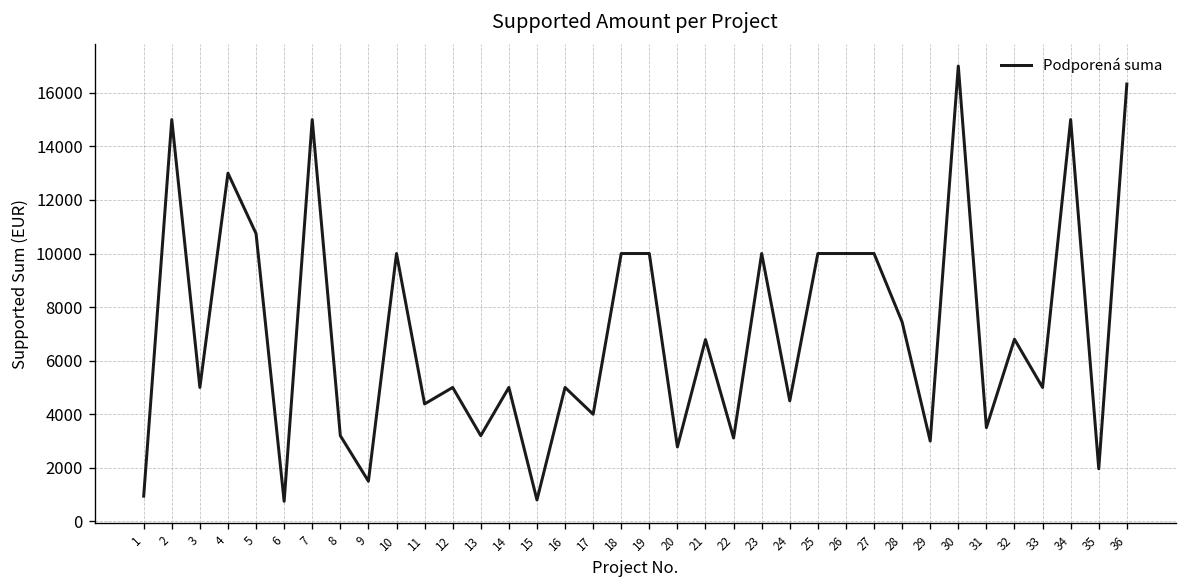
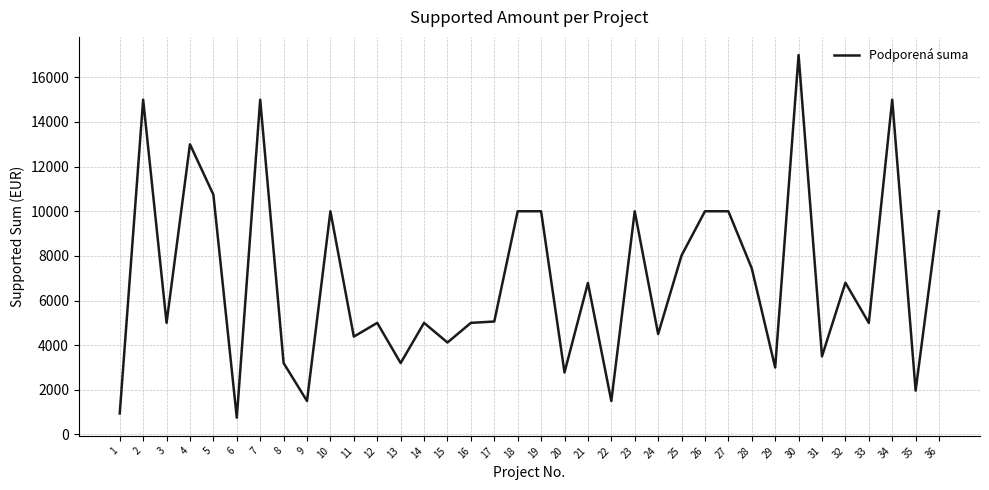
  {
    "1": 900,
    "2": 15000,
    "3": 5000,
    "4": 13000,
    "5": 10700,
    "6": 800,
    "7": 15000,
    "8": 3200,
    "9": 1500,
    "10": 10000,
    "11": 4400,
    "12": 5000,
    "13": 3200,
    "14": 5000,
-   "15": 800,
+   "15": 4100,
    "16": 5000,
-   "17": 4000,
+   "17": 5100,
    "18": 10000,
    "19": 10000,
    "20": 2800,
    "21": 6800,
-   "22": 3100,
+   "22": 1500,
    "23": 10000,
    "24": 4500,
-   "25": 10000,
+   "25": 8000,
    "26": 10000,
    "27": 10000,
    "28": 7400,
    "29": 3000,
    "30": 17000,
    "31": 3500,
    "32": 6800,
    "33": 5000,
    "34": 15000,
    "35": 2000,
-   "36": 16300
+   "36": 10000
  }
